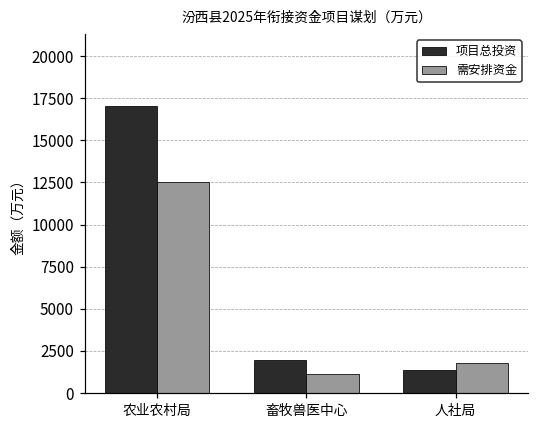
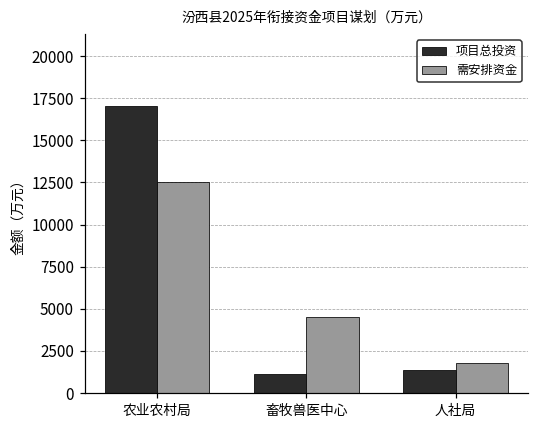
  {
    "项目总投资": {
      "农业农村局": 17000,
-     "畜牧兽医中心": 1900,
+     "畜牧兽医中心": 1100,
      "人社局": 1300
    },
    "需安排资金": {
      "农业农村局": 12600,
-     "畜牧兽医中心": 1100,
+     "畜牧兽医中心": 4500,
      "人社局": 1800
    }
  }
